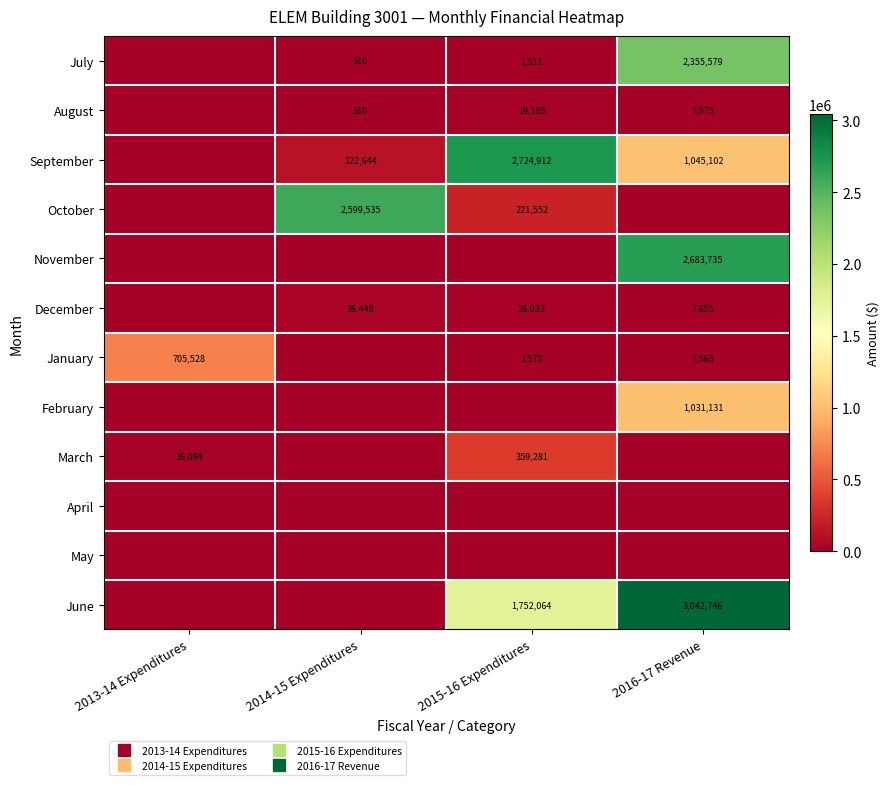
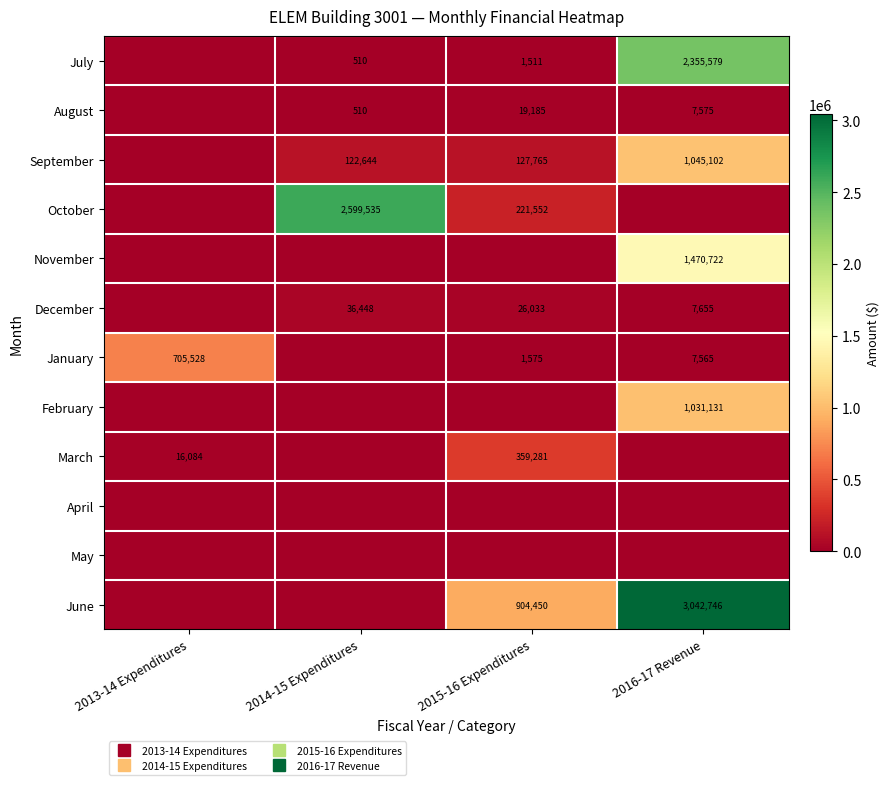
  {
    "July": {
      "2014-15 Expenditures": "510",
      "2015-16 Expenditures": "1,511",
      "2016-17 Revenue": "2,355,579"
    },
    "August": {
      "2014-15 Expenditures": "510",
      "2015-16 Expenditures": "19,185",
      "2016-17 Revenue": "7,575"
    },
    "September": {
      "2014-15 Expenditures": "122,644",
-     "2015-16 Expenditures": "2,724,912",
+     "2015-16 Expenditures": "127,765",
      "2016-17 Revenue": "1,045,102"
    },
    "October": {
      "2014-15 Expenditures": "2,599,535",
      "2015-16 Expenditures": "221,552"
    },
    "November": {
-     "2016-17 Revenue": "2,683,735"
+     "2016-17 Revenue": "1,470,722"
    },
    "December": {
      "2014-15 Expenditures": "36,448",
      "2015-16 Expenditures": "26,033",
      "2016-17 Revenue": "7,655"
    },
    "January": {
      "2013-14 Expenditures": "705,528",
      "2015-16 Expenditures": "1,575",
      "2016-17 Revenue": "7,565"
    },
    "February": {
      "2016-17 Revenue": "1,031,131"
    },
    "March": {
      "2013-14 Expenditures": "16,084",
      "2015-16 Expenditures": "359,281"
    },
    "June": {
-     "2015-16 Expenditures": "1,752,064",
+     "2015-16 Expenditures": "904,450",
      "2016-17 Revenue": "3,042,746"
    }
  }
